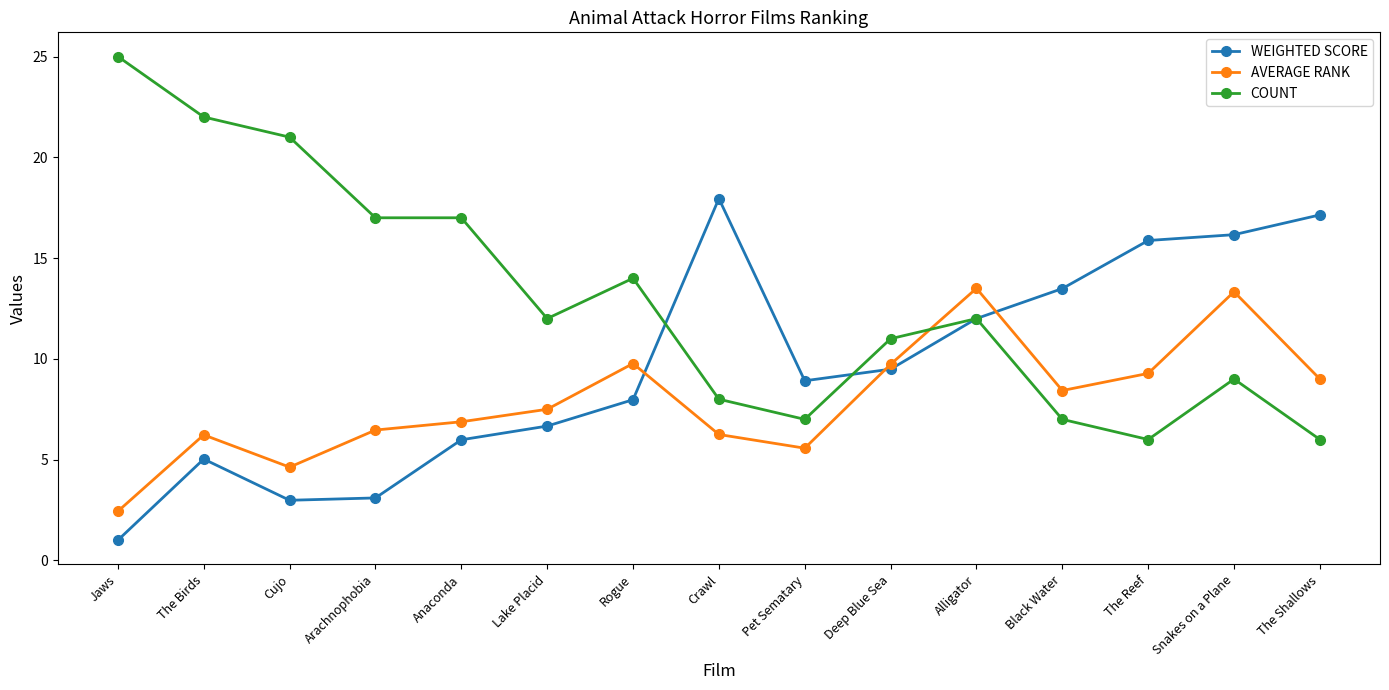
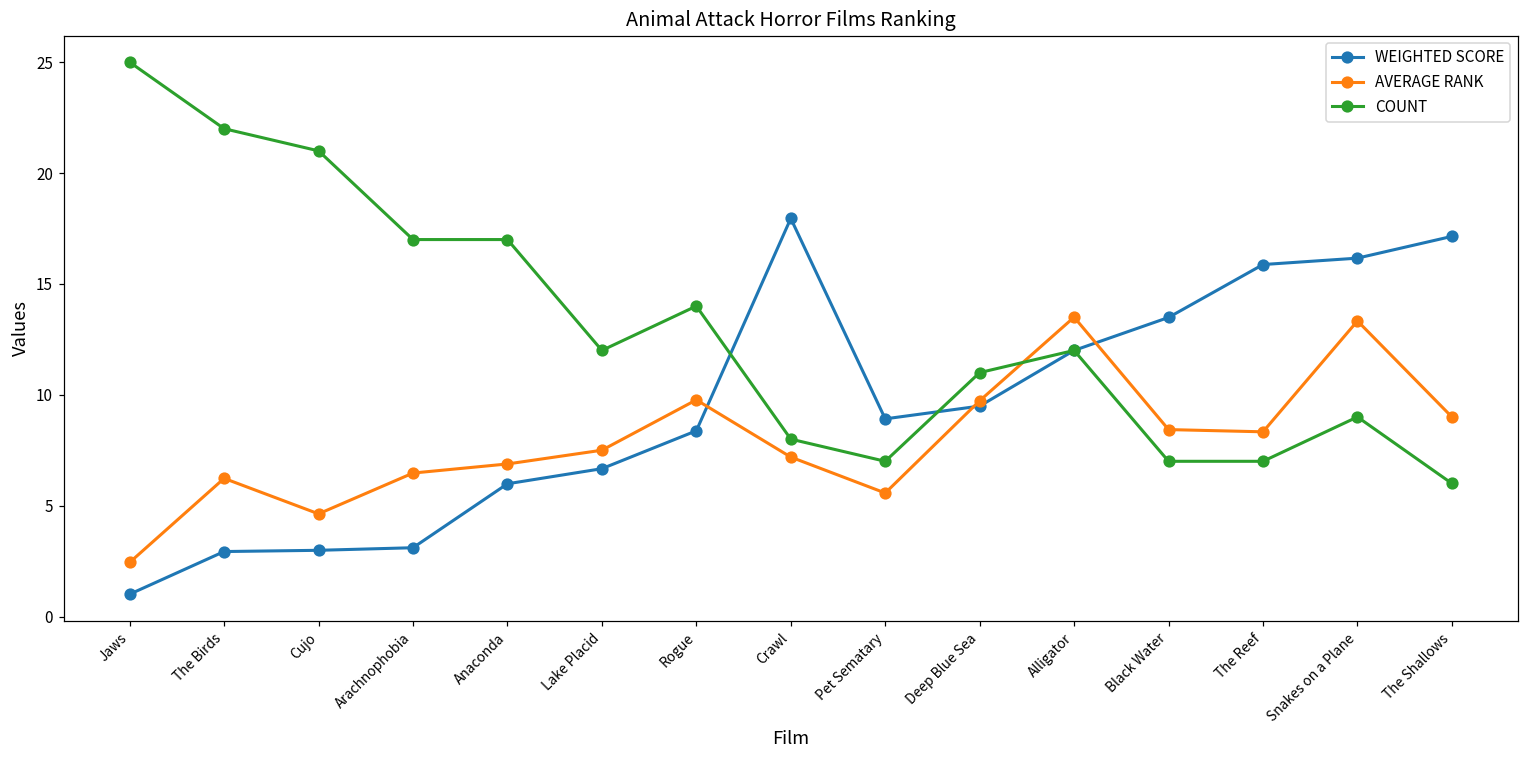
  {
    "WEIGHTED SCORE": {
      "Jaws": 1.0,
-     "The Birds": 5.0,
+     "The Birds": 2.9,
      "Cujo": 3.0,
      "Arachnophobia": 3.1,
      "Anaconda": 6.0,
      "Lake Placid": 6.7,
-     "Rogue": 8.0,
+     "Rogue": 8.4,
      "Crawl": 18.0,
      "Pet Sematary": 8.9,
      "Deep Blue Sea": 9.5,
      "Black Water": 13.5,
      "The Reef": 15.9,
      "Snakes on a Plane": 16.2,
      "The Shallows": 17.1
    },
    "AVERAGE RANK": {
      "Jaws": 2.4,
      "The Birds": 6.2,
      "Cujo": 4.6,
      "Arachnophobia": 6.5,
      "Anaconda": 6.9,
      "Lake Placid": 7.5,
      "Rogue": 9.8,
-     "Crawl": 6.3,
+     "Crawl": 7.2,
      "Pet Sematary": 5.6,
      "Deep Blue Sea": 9.7,
      "Alligator": 13.5,
      "Black Water": 8.4,
-     "The Reef": 9.3,
+     "The Reef": 8.3,
      "Snakes on a Plane": 13.3,
      "The Shallows": 9.0
    },
    "COUNT": {
      "Jaws": 25,
      "The Birds": 22,
      "Cujo": 21,
      "Arachnophobia": 17,
      "Anaconda": 17,
      "Lake Placid": 12,
      "Rogue": 14,
      "Crawl": 8,
      "Pet Sematary": 7,
      "Deep Blue Sea": 11,
      "Black Water": 7,
-     "The Reef": 6,
+     "The Reef": 7,
      "Snakes on a Plane": 9,
      "The Shallows": 6
    }
  }
